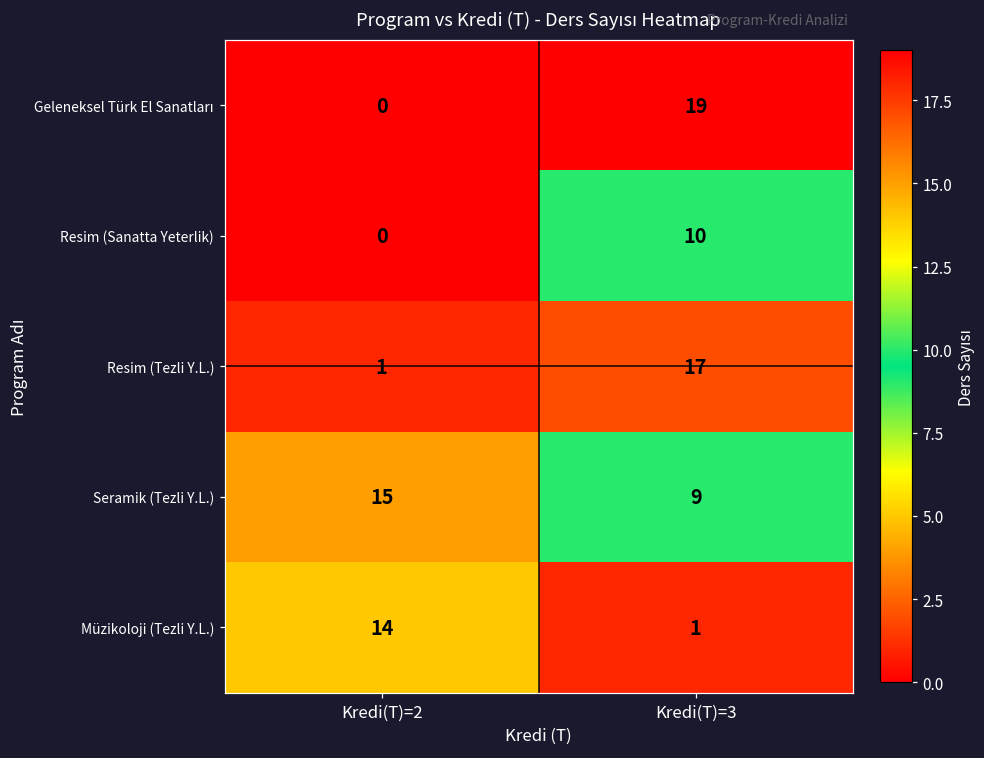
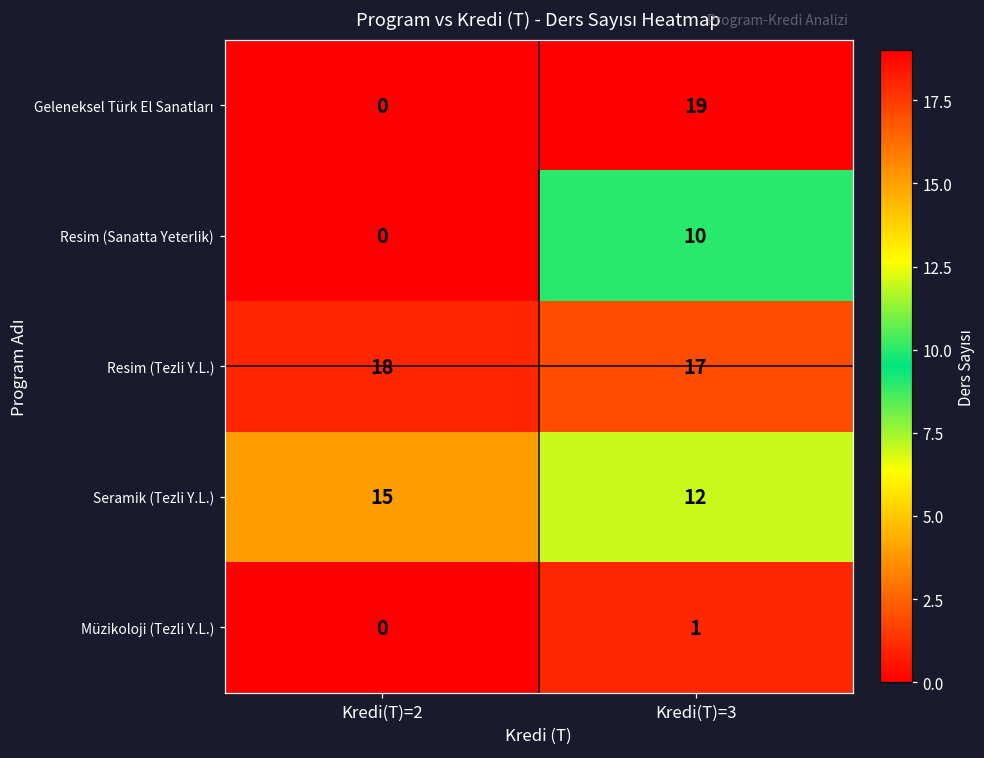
  {
    "Geleneksel Türk El Sanatları": {
      "Kredi(T)=2": 0,
      "Kredi(T)=3": 19
    },
    "Resim (Sanatta Yeterlik)": {
      "Kredi(T)=2": 0,
      "Kredi(T)=3": 10
    },
    "Resim (Tezli Y.L.)": {
-     "Kredi(T)=2": 1,
+     "Kredi(T)=2": 18,
      "Kredi(T)=3": 17
    },
    "Seramik (Tezli Y.L.)": {
      "Kredi(T)=2": 15,
-     "Kredi(T)=3": 9
+     "Kredi(T)=3": 12
    },
    "Müzikoloji (Tezli Y.L.)": {
-     "Kredi(T)=2": 14,
+     "Kredi(T)=2": 0,
      "Kredi(T)=3": 1
    }
  }
